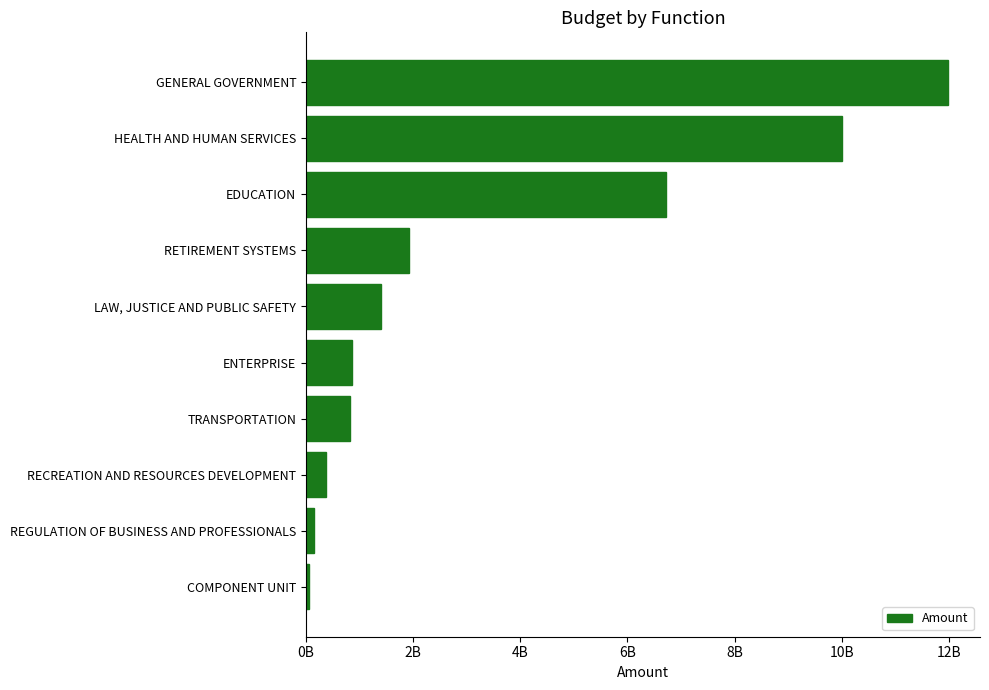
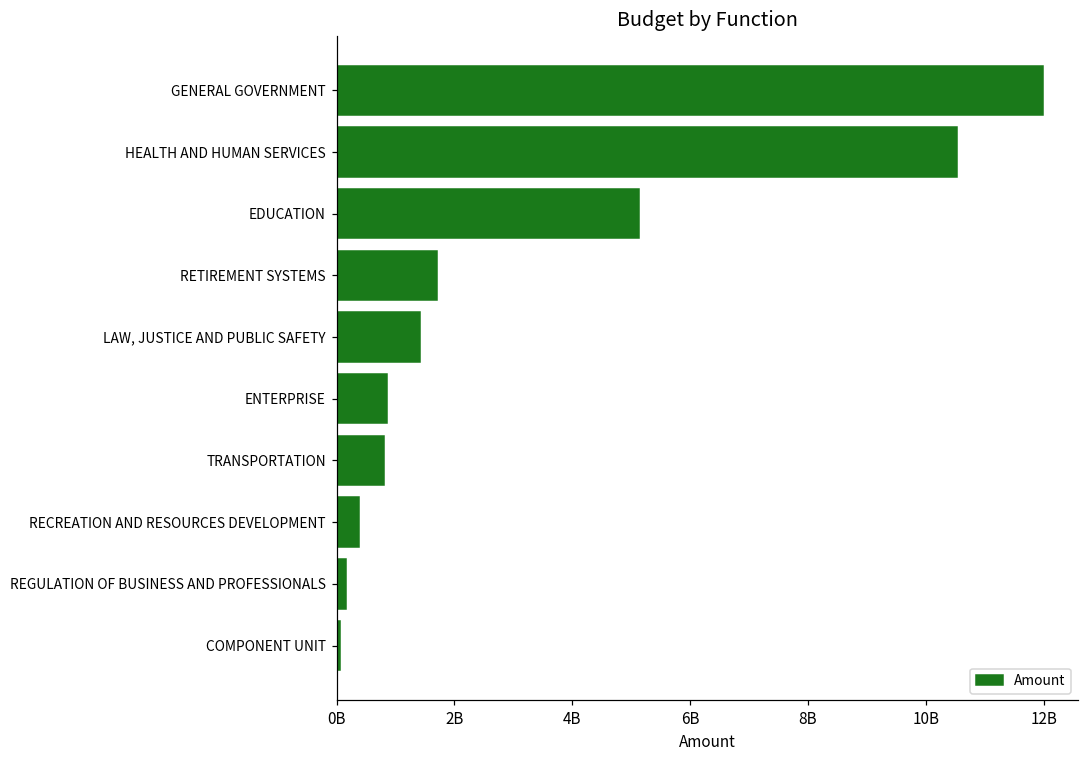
  {
    "GENERAL GOVERNMENT": 12000000000,
-   "HEALTH AND HUMAN SERVICES": 10000000000,
-   "EDUCATION": 6700000000,
-   "RETIREMENT SYSTEMS": 1900000000,
+   "HEALTH AND HUMAN SERVICES": 10500000000,
+   "EDUCATION": 5100000000,
+   "RETIREMENT SYSTEMS": 1700000000,
    "LAW, JUSTICE AND PUBLIC SAFETY": 1400000000,
    "ENTERPRISE": 900000000,
    "TRANSPORTATION": 800000000,
    "RECREATION AND RESOURCES DEVELOPMENT": 400000000,
    "REGULATION OF BUSINESS AND PROFESSIONALS": 200000000,
    "COMPONENT UNIT": 100000000
  }
